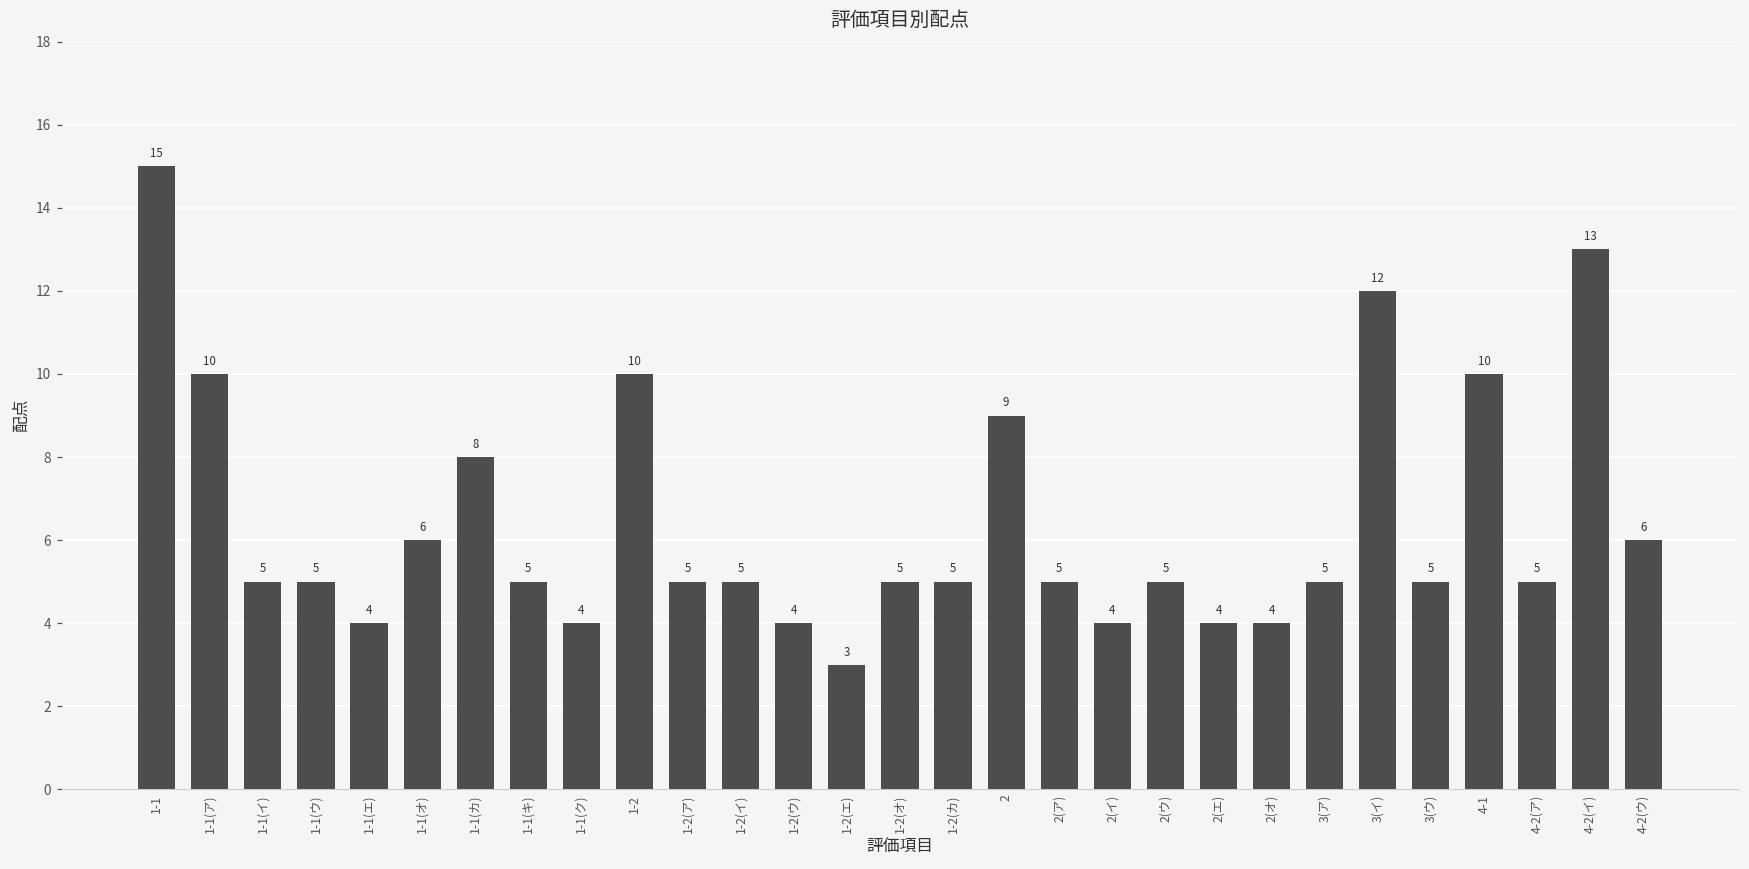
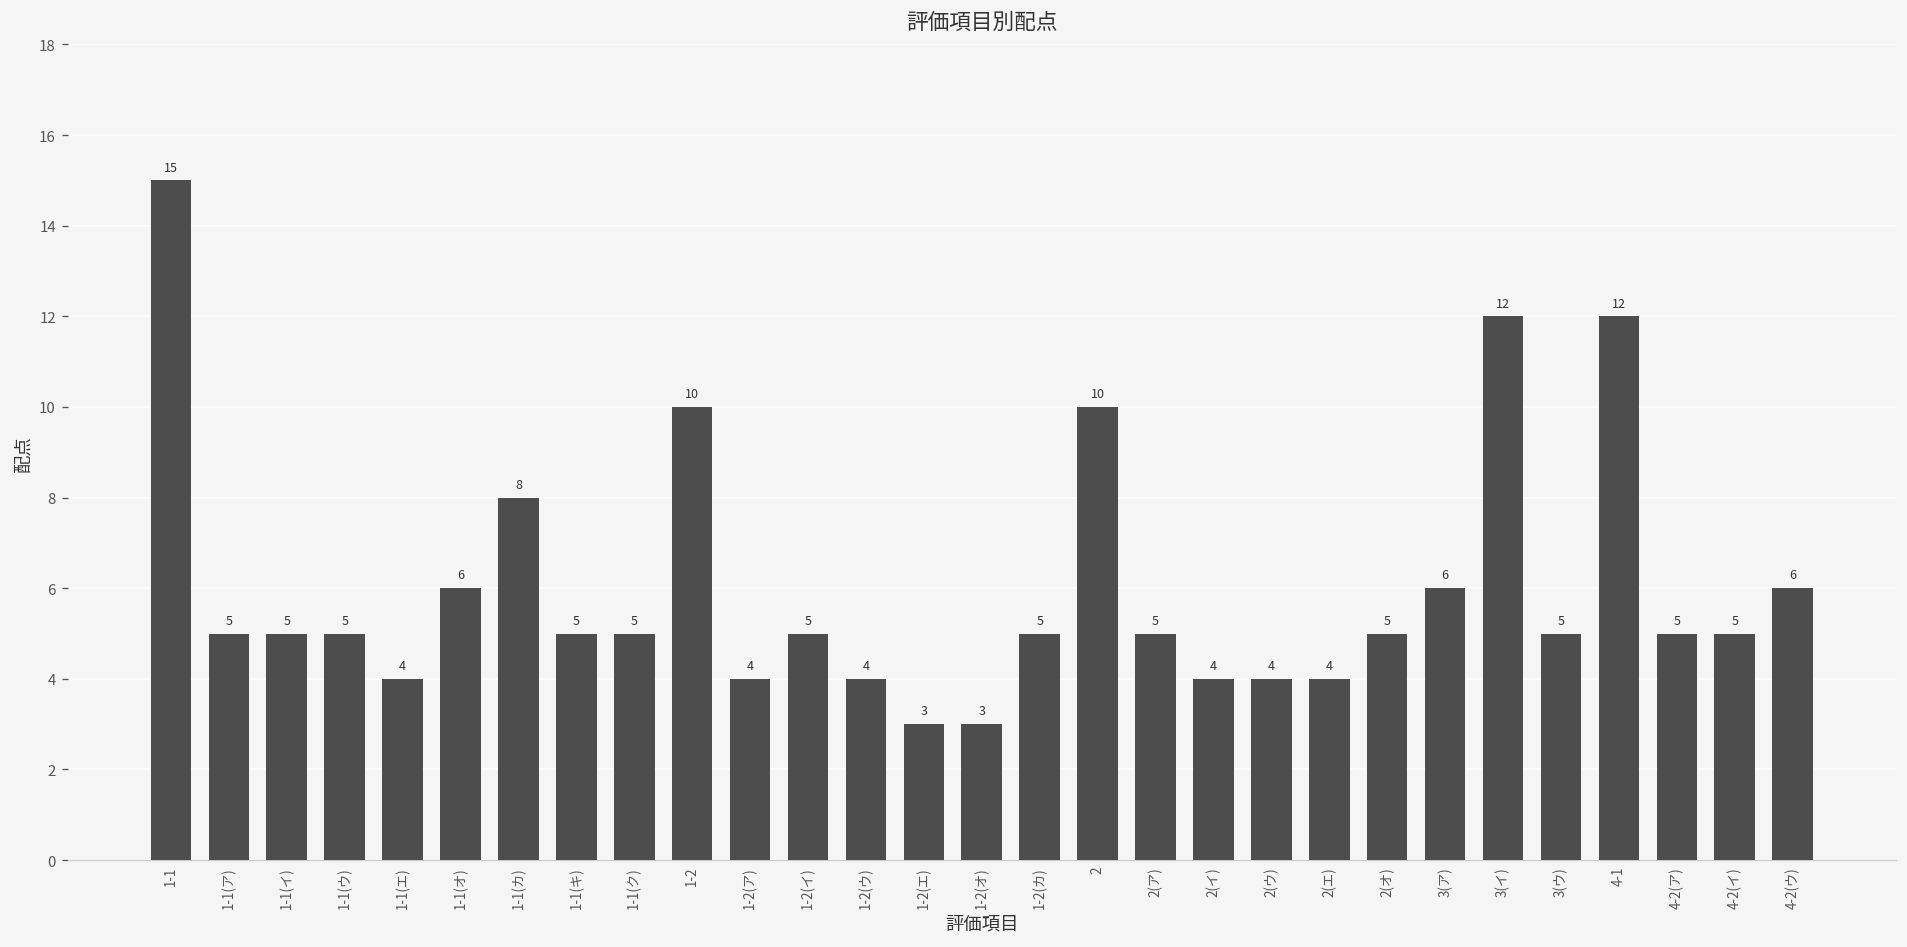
  {
    "1-1": 15,
-   "1-1(ア)": 10,
+   "1-1(ア)": 5,
    "1-1(イ)": 5,
    "1-1(ウ)": 5,
    "1-1(エ)": 4,
    "1-1(オ)": 6,
    "1-1(カ)": 8,
    "1-1(キ)": 5,
-   "1-1(ク)": 4,
+   "1-1(ク)": 5,
    "1-2": 10,
-   "1-2(ア)": 5,
+   "1-2(ア)": 4,
    "1-2(イ)": 5,
    "1-2(ウ)": 4,
    "1-2(エ)": 3,
-   "1-2(オ)": 5,
+   "1-2(オ)": 3,
    "1-2(カ)": 5,
-   "2": 9,
+   "2": 10,
    "2(ア)": 5,
    "2(イ)": 4,
-   "2(ウ)": 5,
+   "2(ウ)": 4,
    "2(エ)": 4,
-   "2(オ)": 4,
-   "3(ア)": 5,
+   "2(オ)": 5,
+   "3(ア)": 6,
    "3(イ)": 12,
    "3(ウ)": 5,
-   "4-1": 10,
+   "4-1": 12,
    "4-2(ア)": 5,
-   "4-2(イ)": 13,
+   "4-2(イ)": 5,
    "4-2(ウ)": 6
  }
